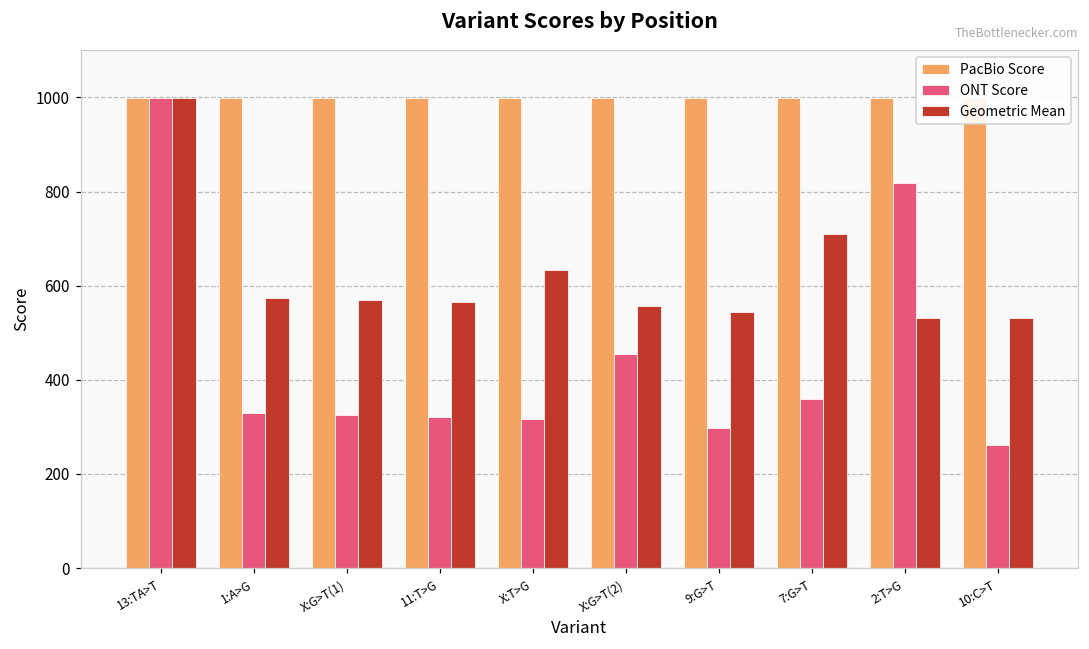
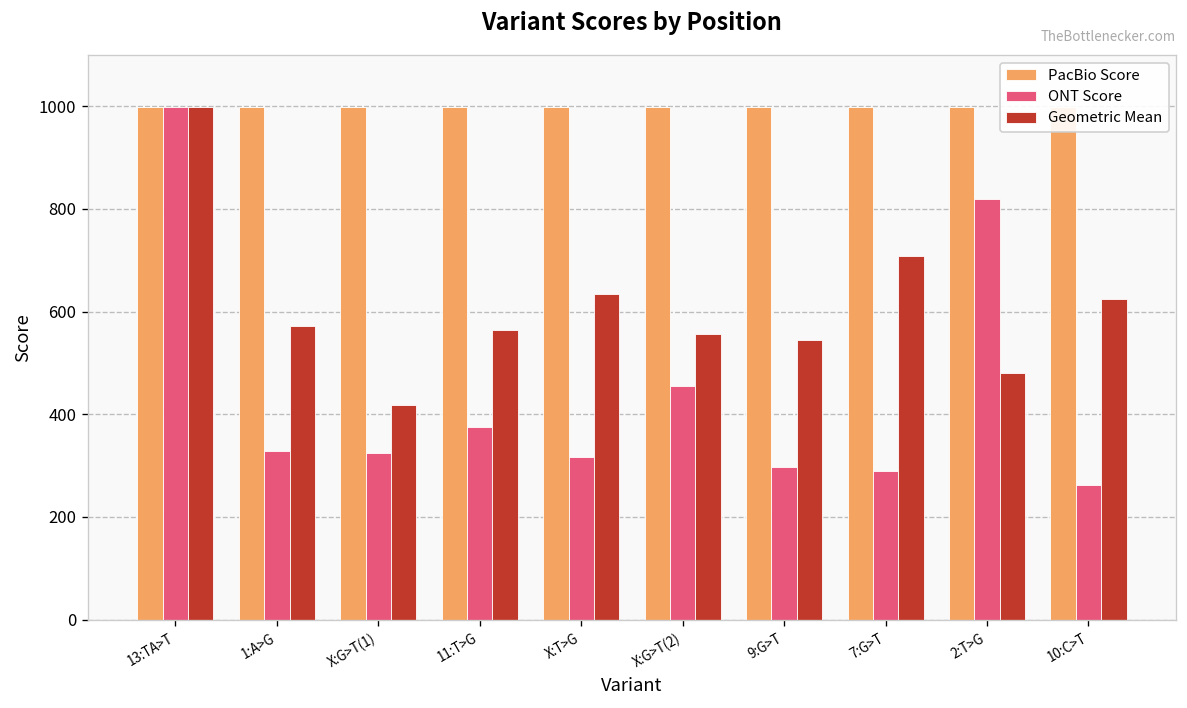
  {
    "PacBio Score": {
      "13:TA>T": 1000,
      "1:A>G": 1000,
      "X:G>T(1)": 1000,
      "11:T>G": 1000,
      "X:T>G": 1000,
      "X:G>T(2)": 1000,
      "9:G>T": 1000,
      "7:G>T": 1000,
      "2:T>G": 1000
    },
    "ONT Score": {
      "13:TA>T": 1000,
      "1:A>G": 330,
      "X:G>T(1)": 330,
-     "11:T>G": 320,
+     "11:T>G": 380,
      "X:T>G": 320,
      "X:G>T(2)": 460,
      "9:G>T": 300,
-     "7:G>T": 360,
+     "7:G>T": 290,
      "2:T>G": 820,
      "10:C>T": 260
    },
    "Geometric Mean": {
      "13:TA>T": 1000,
      "1:A>G": 570,
-     "X:G>T(1)": 570,
+     "X:G>T(1)": 420,
      "11:T>G": 570,
      "X:T>G": 630,
      "X:G>T(2)": 560,
      "9:G>T": 550,
      "7:G>T": 710,
-     "2:T>G": 530,
-     "10:C>T": 530
+     "2:T>G": 480,
+     "10:C>T": 630
    }
  }
